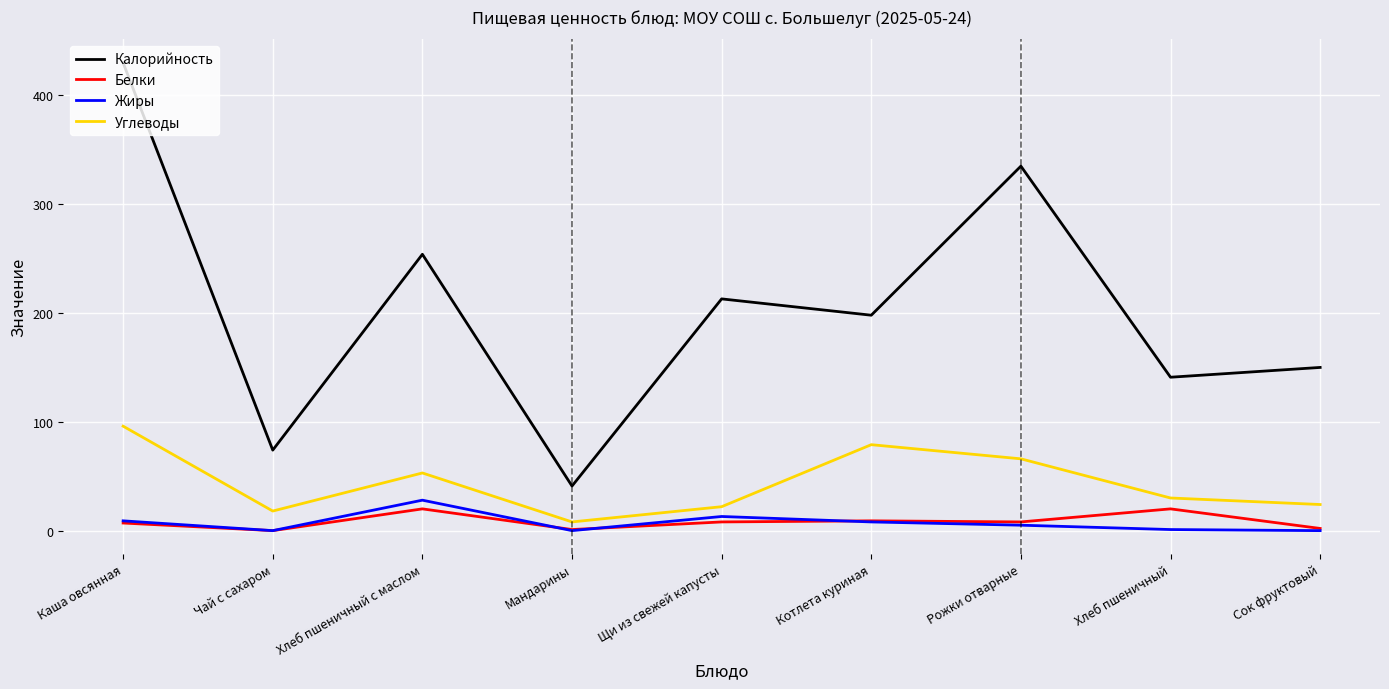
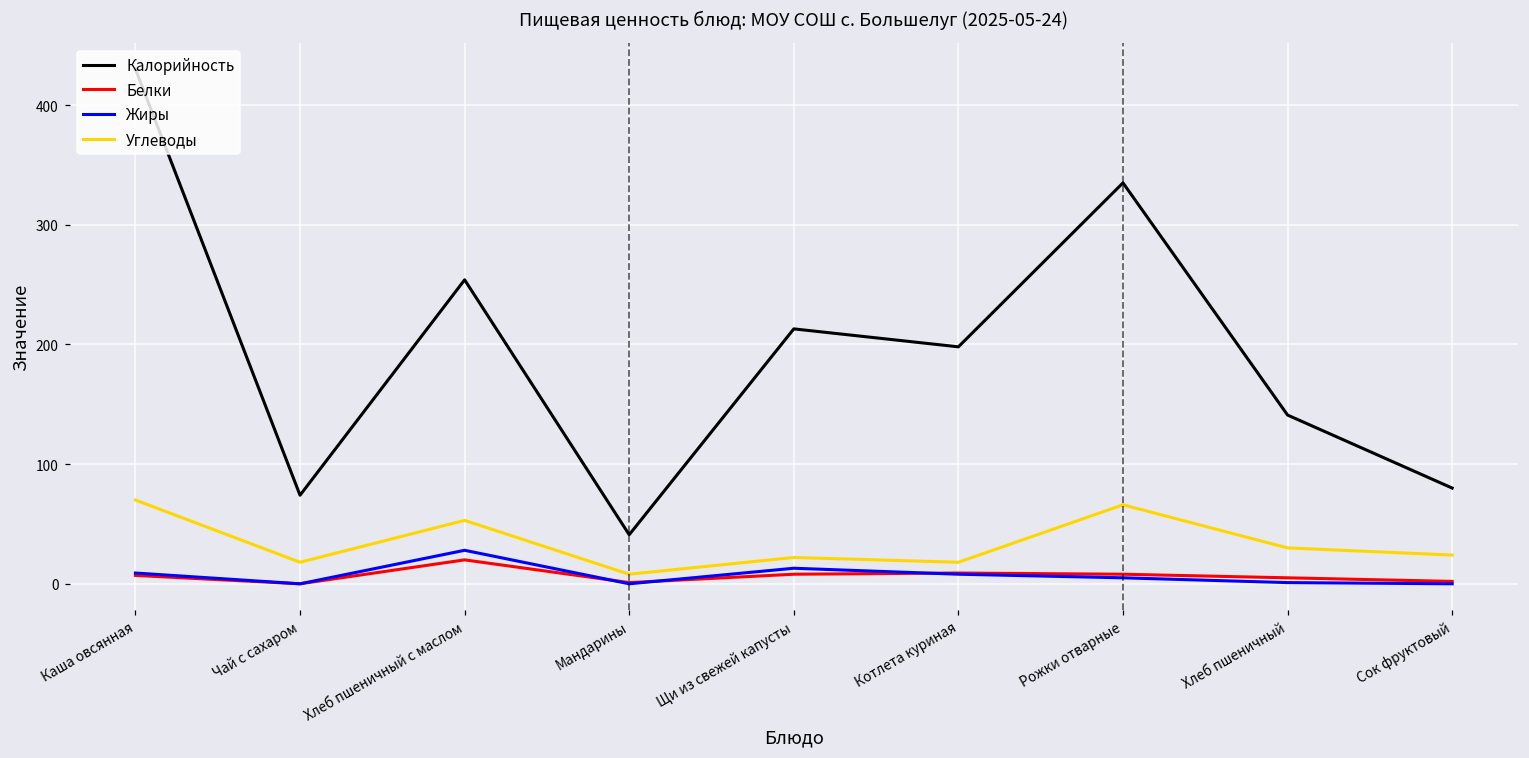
  {
    "Калорийность": {
      "Чай с сахаром": 74,
      "Хлеб пшеничный с маслом": 254,
      "Мандарины": 41,
      "Щи из свежей капусты": 213,
      "Котлета куриная": 198,
      "Рожки отварные": 335,
      "Хлеб пшеничный": 141,
-     "Сок фруктовый": 150
+     "Сок фруктовый": 80
    },
    "Белки": {
      "Хлеб пшеничный с маслом": 20,
      "Щи из свежей капусты": 8,
      "Рожки отварные": 8,
-     "Хлеб пшеничный": 20
+     "Хлеб пшеничный": 5
    },
    "Жиры": {
      "Хлеб пшеничный с маслом": 28,
      "Щи из свежей капусты": 13,
      "Рожки отварные": 5,
      "Хлеб пшеничный": 1
    },
    "Углеводы": {
-     "Каша овсянная": 96,
+     "Каша овсянная": 70,
      "Чай с сахаром": 18,
      "Хлеб пшеничный с маслом": 53,
      "Мандарины": 8,
      "Щи из свежей капусты": 22,
-     "Котлета куриная": 79,
+     "Котлета куриная": 18,
      "Рожки отварные": 66,
      "Хлеб пшеничный": 30,
      "Сок фруктовый": 24
    }
  }
